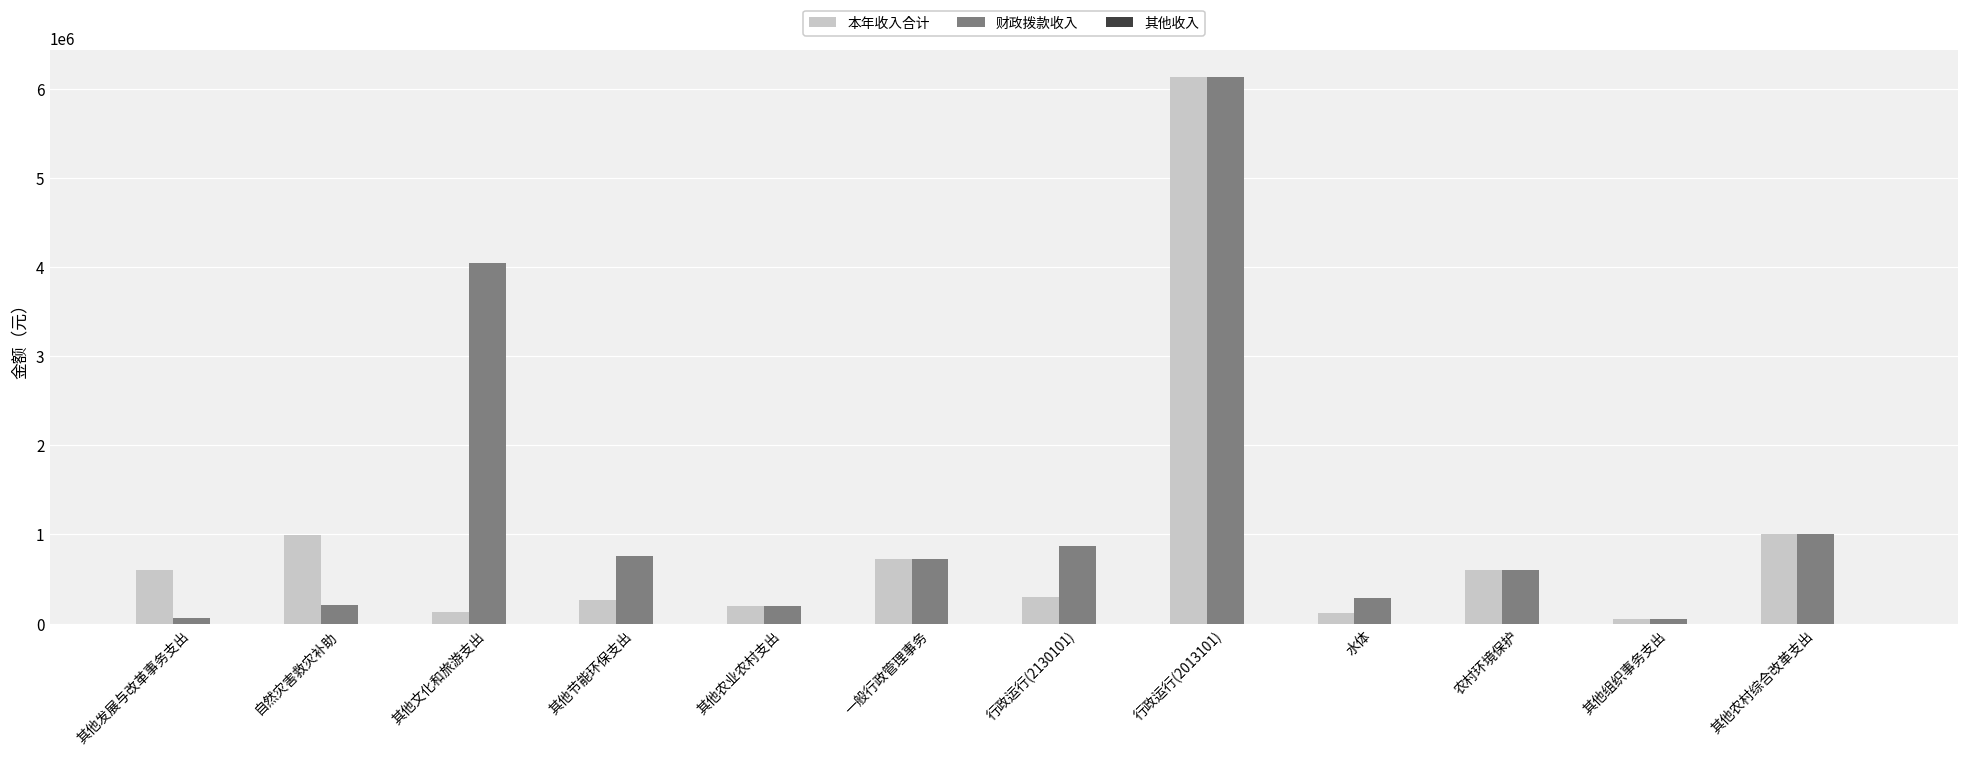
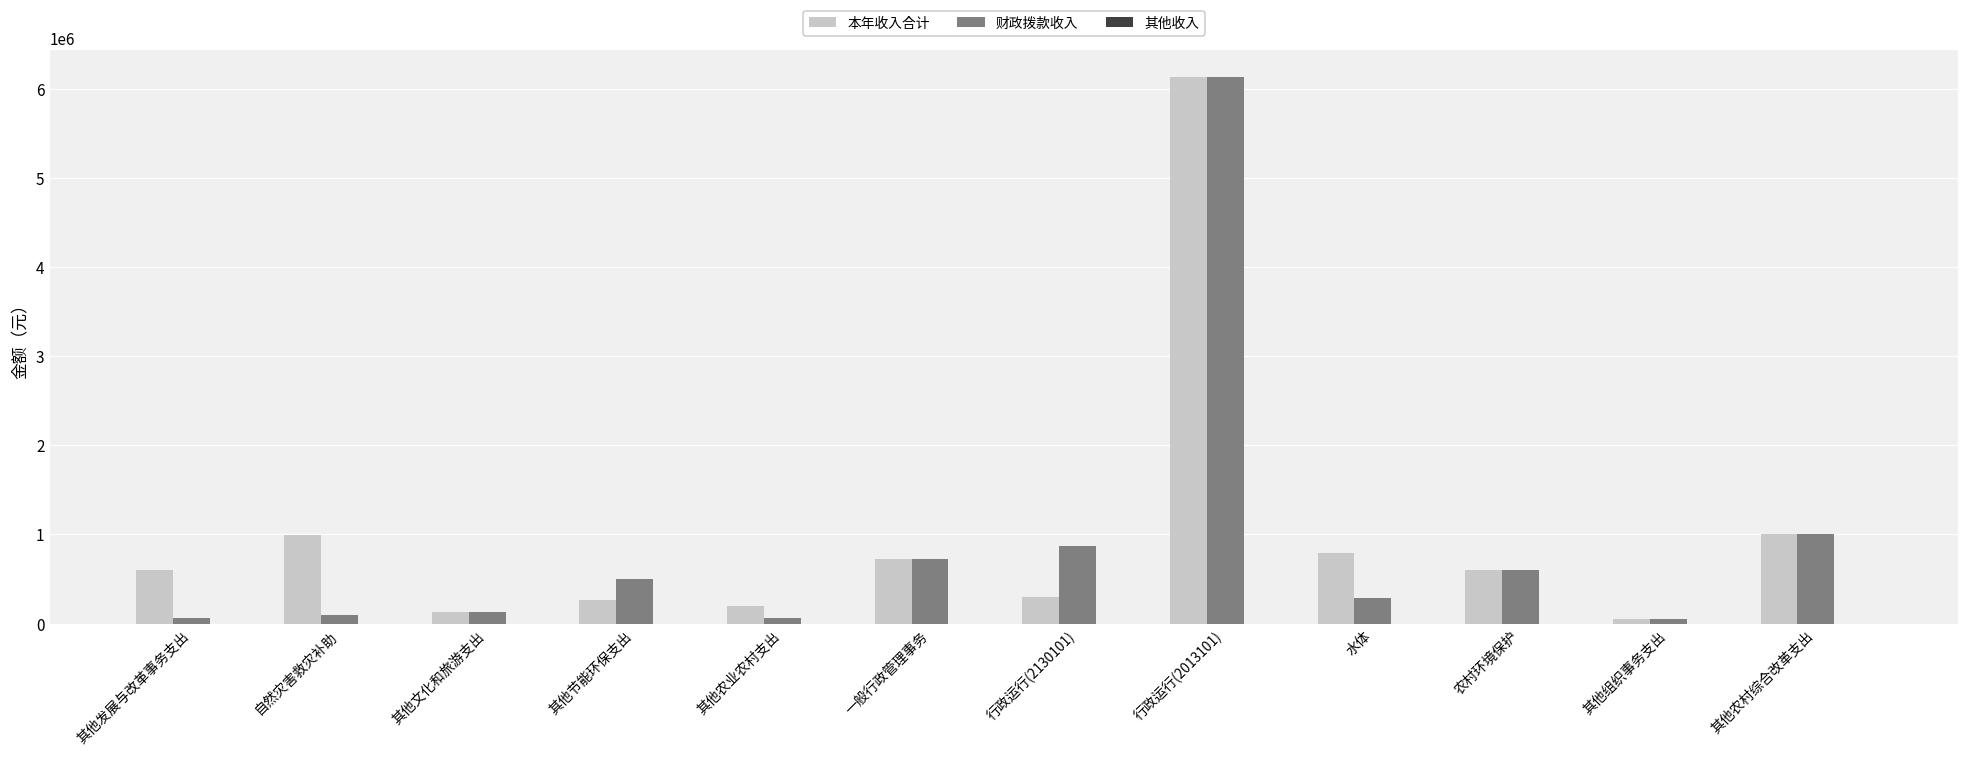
  {
    "本年收入合计": {
      "其他发展与改革事务支出": 600000,
      "自然灾害救灾补助": 1000000,
      "其他文化和旅游支出": 100000,
      "其他节能环保支出": 300000,
      "其他农业农村支出": 200000,
      "一般行政管理事务": 700000,
      "行政运行(2130101)": 300000,
      "行政运行(2013101)": 6100000,
-     "水体": 100000,
+     "水体": 800000,
      "农村环境保护": 600000,
      "其他组织事务支出": 100000,
      "其他农村综合改革支出": 1000000
    },
    "财政拨款收入": {
      "其他发展与改革事务支出": 100000,
-     "自然灾害救灾补助": 200000,
-     "其他文化和旅游支出": 4000000,
-     "其他节能环保支出": 800000,
-     "其他农业农村支出": 200000,
+     "自然灾害救灾补助": 100000,
+     "其他文化和旅游支出": 100000,
+     "其他节能环保支出": 500000,
+     "其他农业农村支出": 100000,
      "一般行政管理事务": 700000,
      "行政运行(2130101)": 900000,
      "行政运行(2013101)": 6100000,
      "水体": 300000,
      "农村环境保护": 600000,
      "其他组织事务支出": 100000,
      "其他农村综合改革支出": 1000000
    },
    "其他收入": {
      "其他发展与改革事务支出": 0,
      "自然灾害救灾补助": 0,
      "其他文化和旅游支出": 0,
      "其他节能环保支出": 0,
      "其他农业农村支出": 0,
      "一般行政管理事务": 0,
      "行政运行(2130101)": 0,
      "行政运行(2013101)": 0,
      "水体": 0,
      "农村环境保护": 0,
      "其他组织事务支出": 0,
      "其他农村综合改革支出": 0
    }
  }
